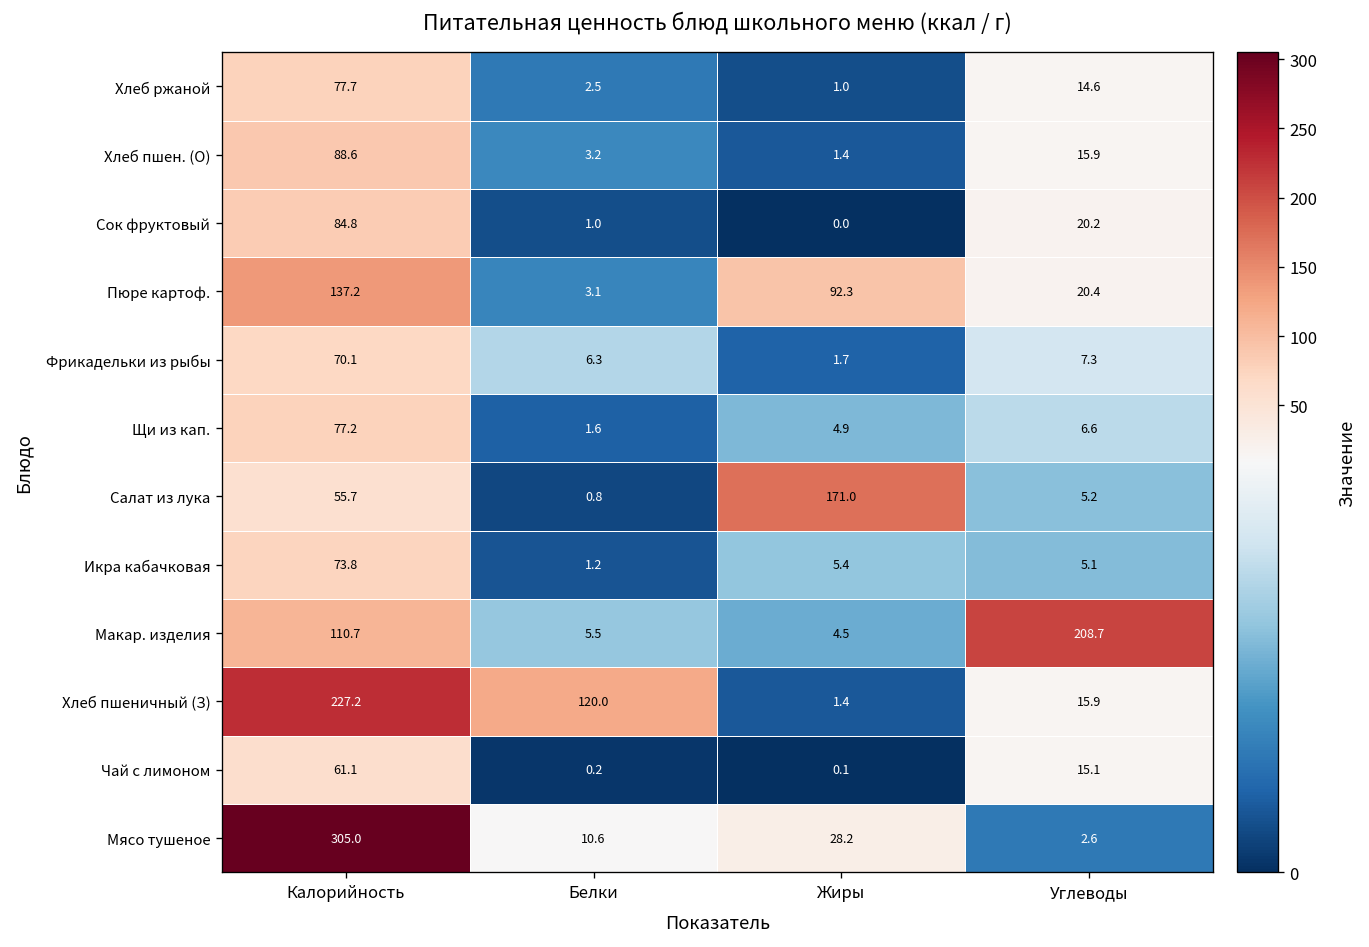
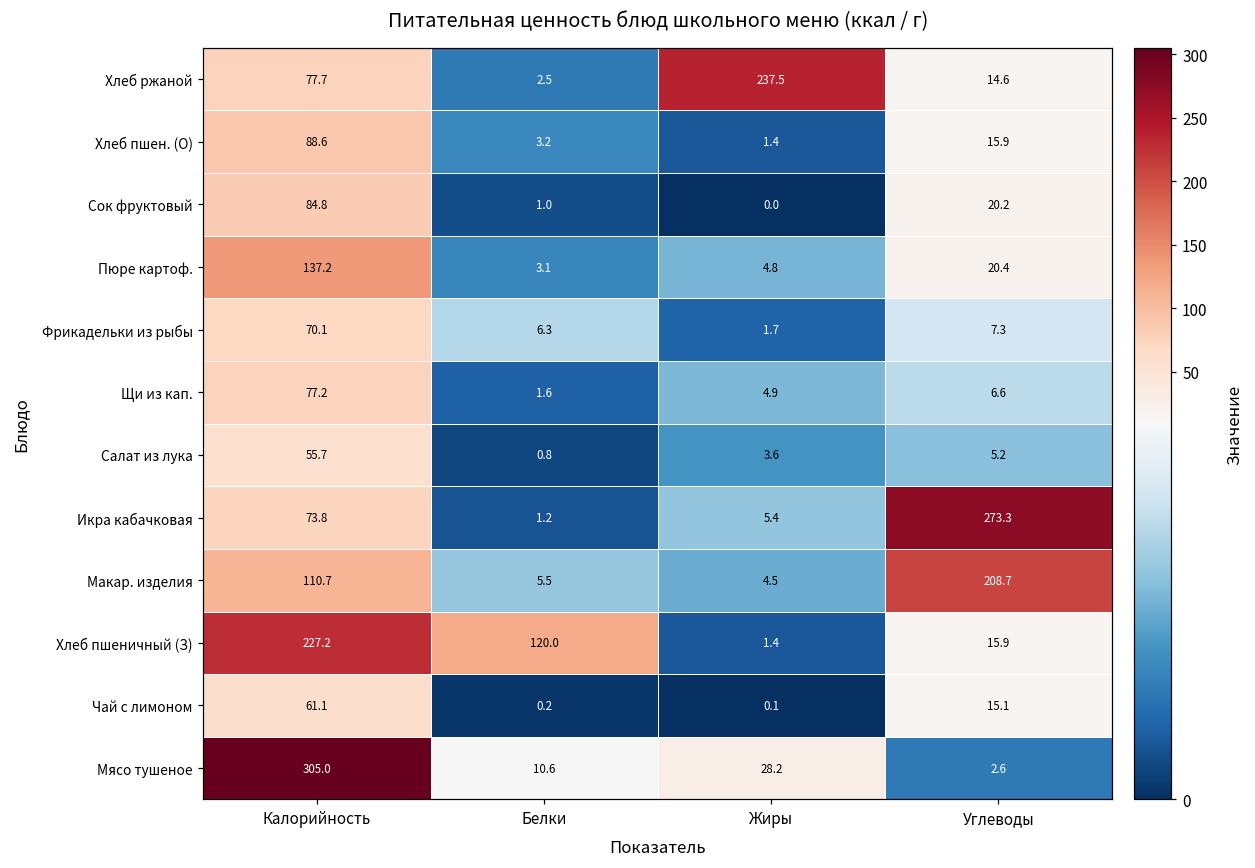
  {
    "Хлеб ржаной": {
      "Калорийность": 77.7,
      "Белки": 2.5,
-     "Жиры": 1.0,
+     "Жиры": 237.5,
      "Углеводы": 14.6
    },
    "Хлеб пшен. (О)": {
      "Калорийность": 88.6,
      "Белки": 3.2,
      "Жиры": 1.4,
      "Углеводы": 15.9
    },
    "Сок фруктовый": {
      "Калорийность": 84.8,
      "Белки": 1.0,
      "Жиры": 0.0,
      "Углеводы": 20.2
    },
    "Пюре картоф.": {
      "Калорийность": 137.2,
      "Белки": 3.1,
-     "Жиры": 92.3,
+     "Жиры": 4.8,
      "Углеводы": 20.4
    },
    "Фрикадельки из рыбы": {
      "Калорийность": 70.1,
      "Белки": 6.3,
      "Жиры": 1.7,
      "Углеводы": 7.3
    },
    "Щи из кап.": {
      "Калорийность": 77.2,
      "Белки": 1.6,
      "Жиры": 4.9,
      "Углеводы": 6.6
    },
    "Салат из лука": {
      "Калорийность": 55.7,
      "Белки": 0.8,
-     "Жиры": 171.0,
+     "Жиры": 3.6,
      "Углеводы": 5.2
    },
    "Икра кабачковая": {
      "Калорийность": 73.8,
      "Белки": 1.2,
      "Жиры": 5.4,
-     "Углеводы": 5.1
+     "Углеводы": 273.3
    },
    "Макар. изделия": {
      "Калорийность": 110.7,
      "Белки": 5.5,
      "Жиры": 4.5,
      "Углеводы": 208.7
    },
    "Хлеб пшеничный (З)": {
      "Калорийность": 227.2,
      "Белки": 120.0,
      "Жиры": 1.4,
      "Углеводы": 15.9
    },
    "Чай с лимоном": {
      "Калорийность": 61.1,
      "Белки": 0.2,
      "Жиры": 0.1,
      "Углеводы": 15.1
    },
    "Мясо тушеное": {
      "Калорийность": 305.0,
      "Белки": 10.6,
      "Жиры": 28.2,
      "Углеводы": 2.6
    }
  }
